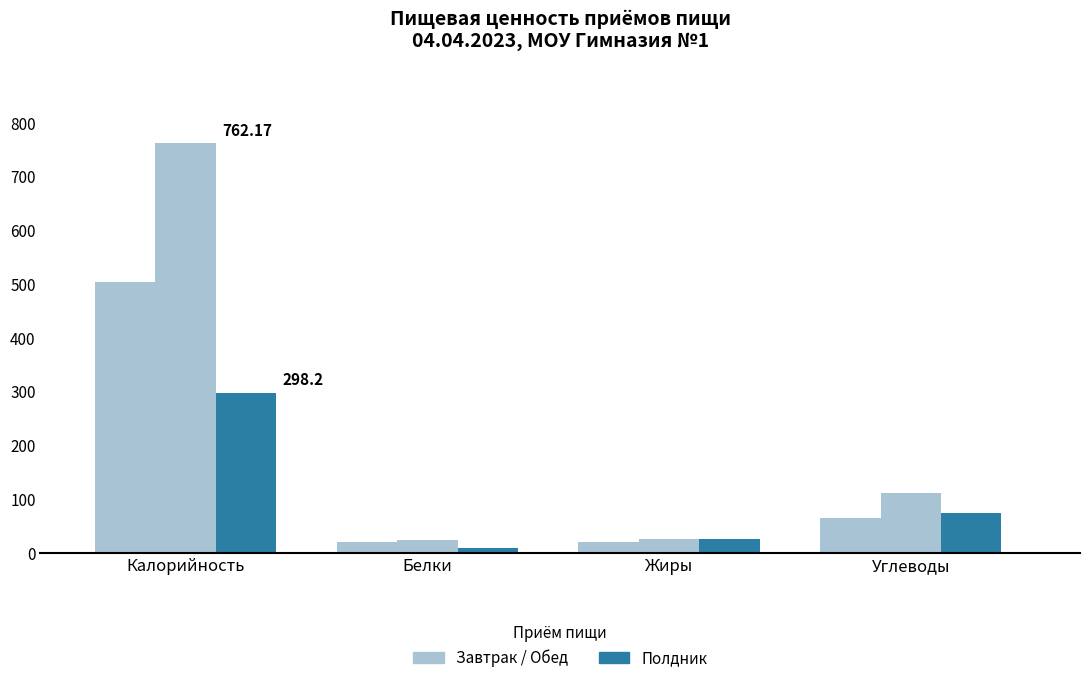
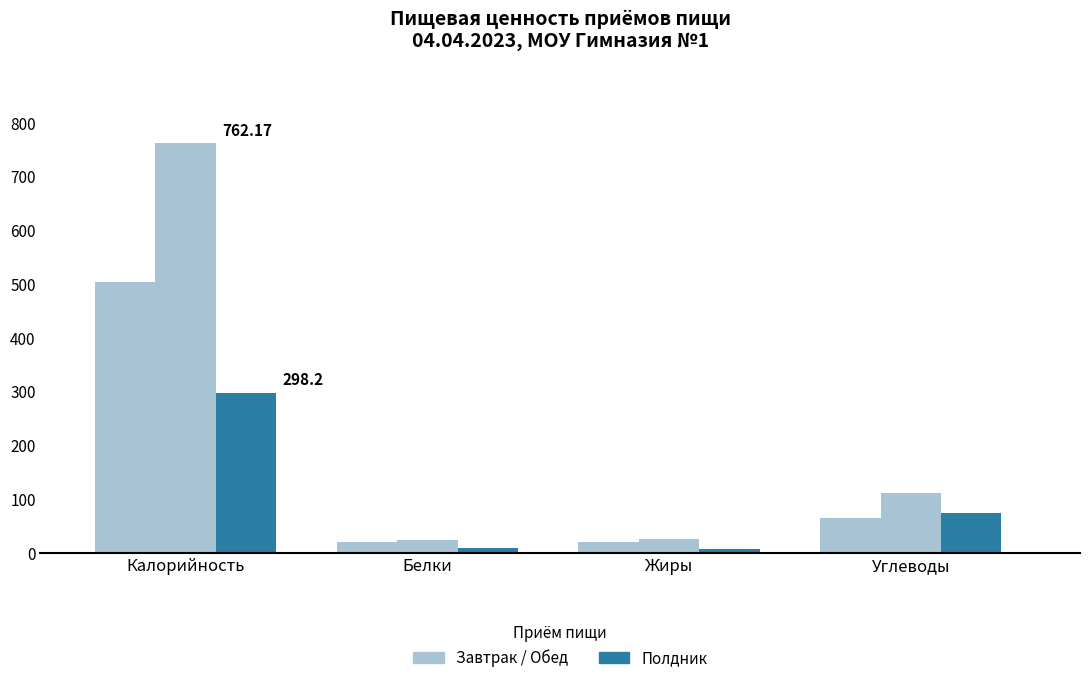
  {
    "Полдник": {
      "Калорийность": 300,
      "Белки": 10,
-     "Жиры": 30,
+     "Жиры": 10,
      "Углеводы": 70
    }
  }
